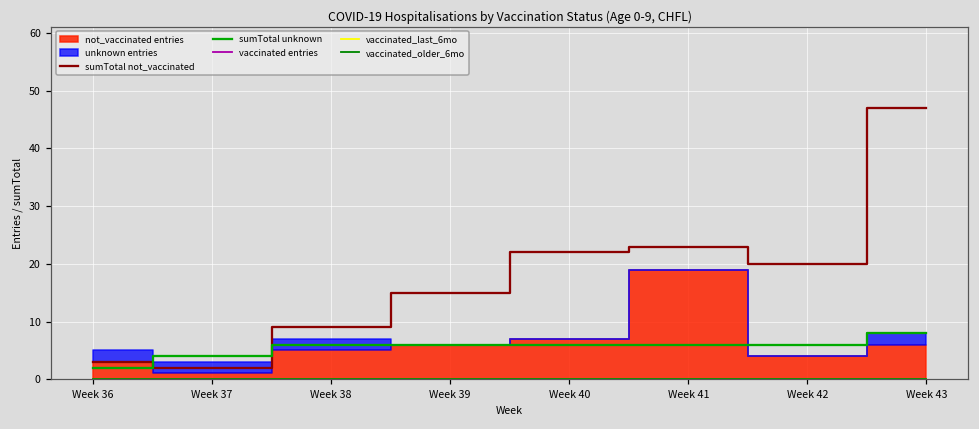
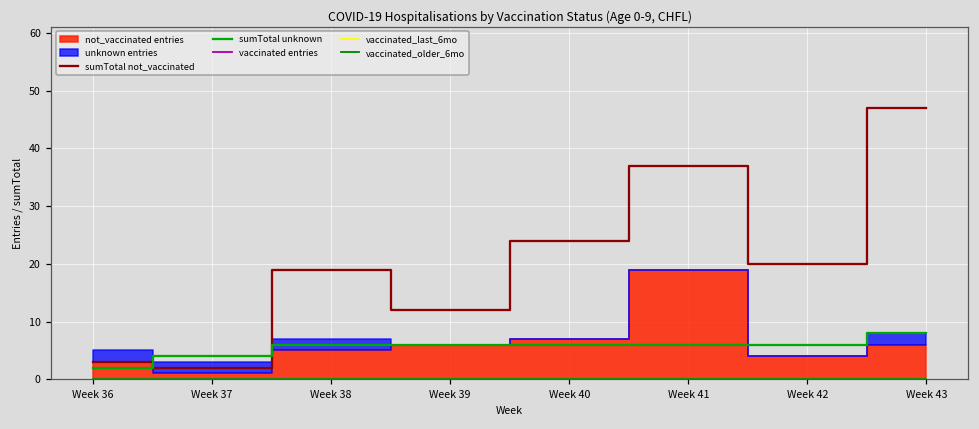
  {
    "sumTotal not_vaccinated": {
      "Week 37": 2,
-     "Week 38": 9,
-     "Week 39": 15,
-     "Week 40": 22,
-     "Week 41": 23,
+     "Week 38": 19,
+     "Week 39": 12,
+     "Week 40": 24,
+     "Week 41": 37,
      "Week 42": 20,
      "Week 43": 47
    }
  }
